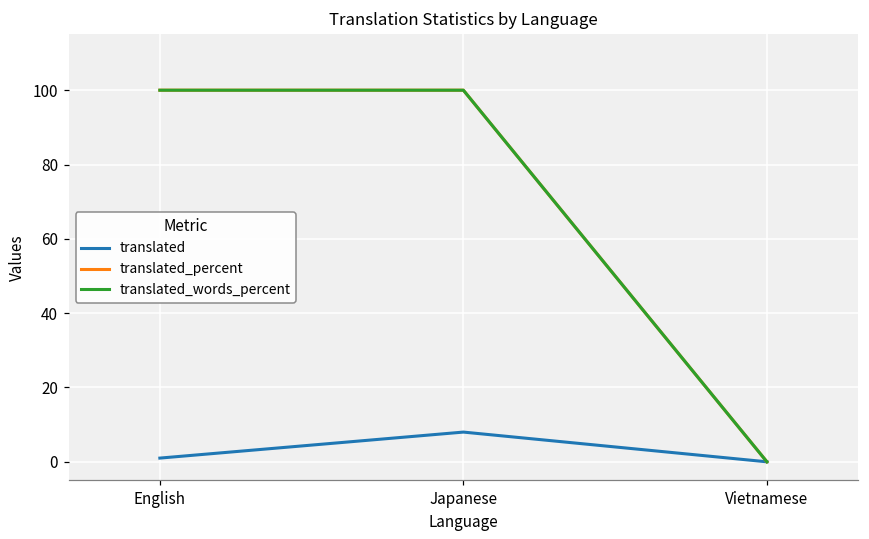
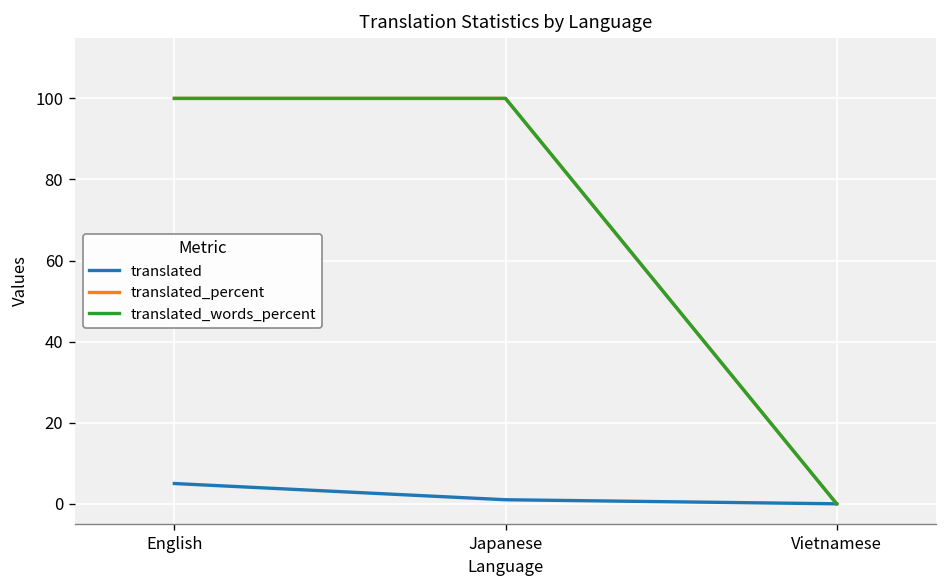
  {
    "translated": {
-     "English": 1,
-     "Japanese": 8
+     "English": 5,
+     "Japanese": 1
    },
    "translated_words_percent": {
      "English": 100,
      "Japanese": 100
    }
  }
